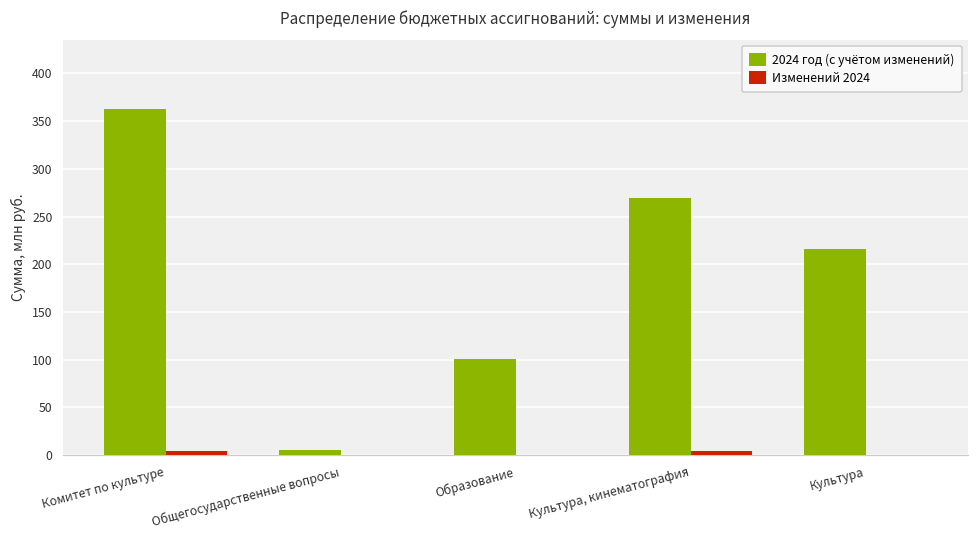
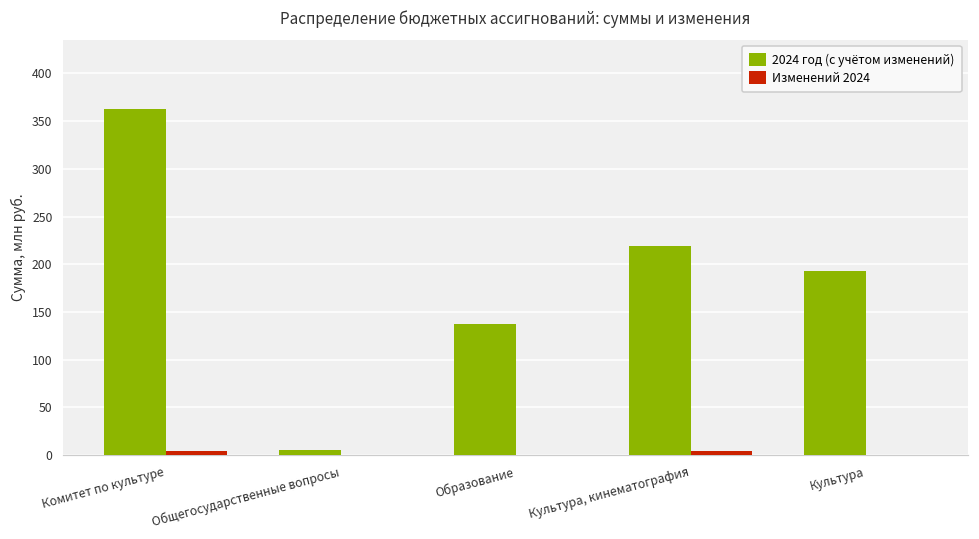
  {
    "2024 год (с учётом изменений)": {
      "Комитет по культуре": 360,
      "Общегосударственные вопросы": 10,
-     "Образование": 100,
-     "Культура, кинематография": 270,
-     "Культура": 220
+     "Образование": 140,
+     "Культура, кинематография": 220,
+     "Культура": 190
    },
    "Изменений 2024": {
      "Комитет по культуре": 0,
      "Общегосударственные вопросы": 0,
      "Образование": 0,
      "Культура, кинематография": 0
    }
  }
